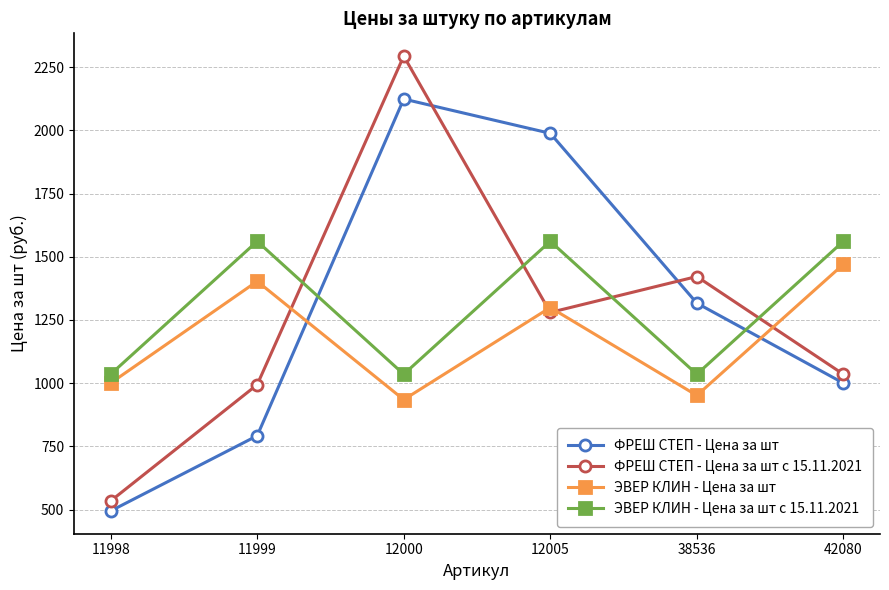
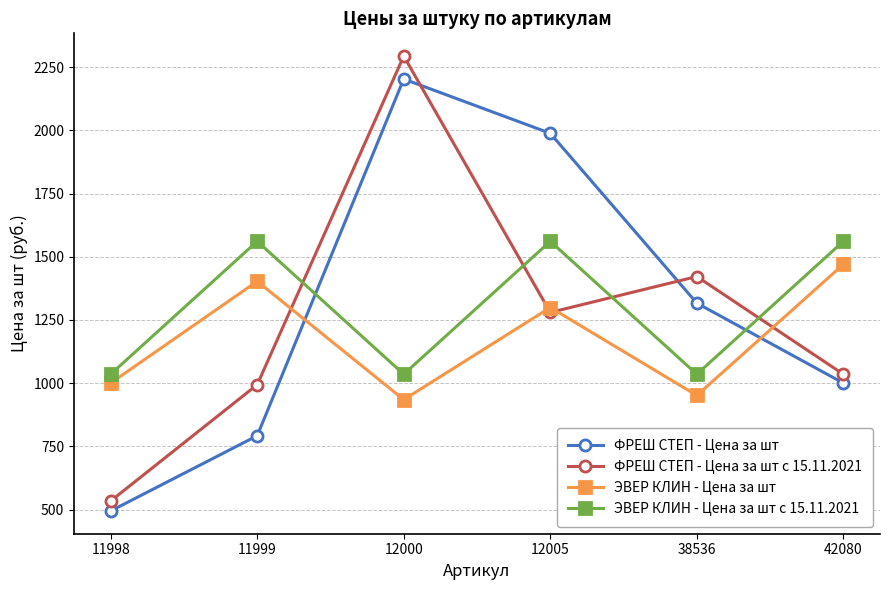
  {
    "ФРЕШ СТЕП - Цена за шт": {
      "11998": 490,
      "11999": 790,
-     "12000": 2120,
+     "12000": 2200,
      "12005": 1990,
      "38536": 1320,
      "42080": 1000
    },
    "ФРЕШ СТЕП - Цена за шт с 15.11.2021": {
      "11998": 530,
      "11999": 990,
      "12000": 2290,
      "12005": 1280,
      "38536": 1420,
      "42080": 1040
    },
    "ЭВЕР КЛИН - Цена за шт": {
      "11998": 1000,
      "11999": 1400,
      "12000": 930,
      "12005": 1300,
      "38536": 950,
      "42080": 1470
    },
    "ЭВЕР КЛИН - Цена за шт с 15.11.2021": {
      "11998": 1040,
      "11999": 1560,
      "12000": 1040,
      "12005": 1560,
      "38536": 1040,
      "42080": 1560
    }
  }
